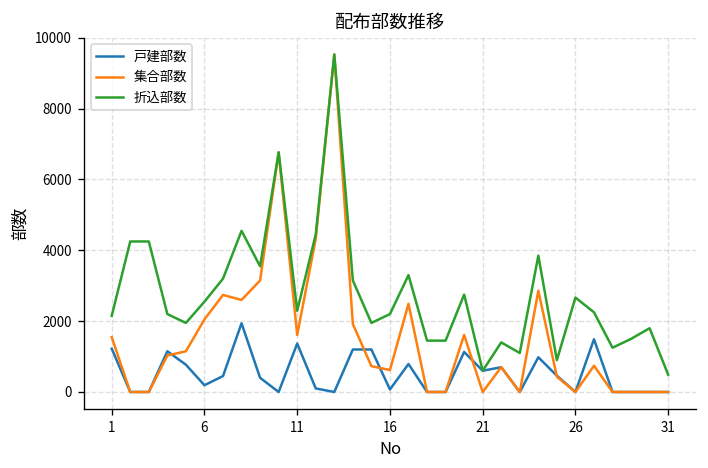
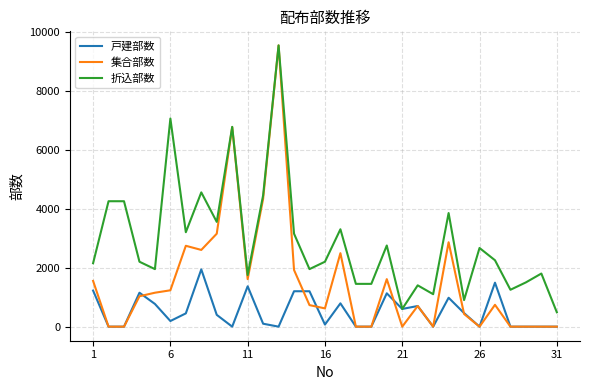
  {
    "戸建部数": {
      "1": 1200,
      "6": 200,
      "11": 1400,
      "16": 100
    },
    "集合部数": {
      "1": 1600,
-     "6": 2100,
+     "6": 1200,
      "11": 1600,
      "16": 600,
      "21": 0
    },
    "折込部数": {
      "1": 2200,
-     "6": 2600,
-     "11": 2300,
+     "6": 7100,
+     "11": 1800,
      "16": 2200,
      "26": 2700,
      "31": 500
    }
  }
